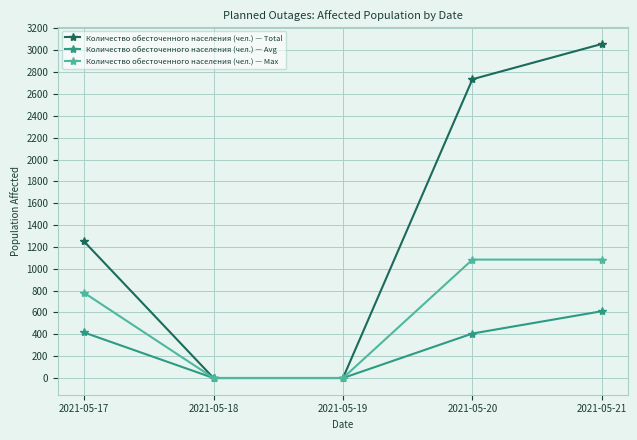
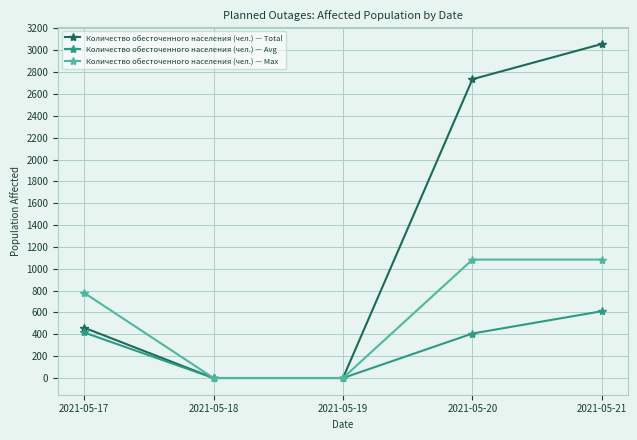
  {
    "Количество обесточенного населения (чел.) — Total": {
-     "2021-05-17": 1250,
+     "2021-05-17": 460,
      "2021-05-20": 2740,
      "2021-05-21": 3060
    }
  }
